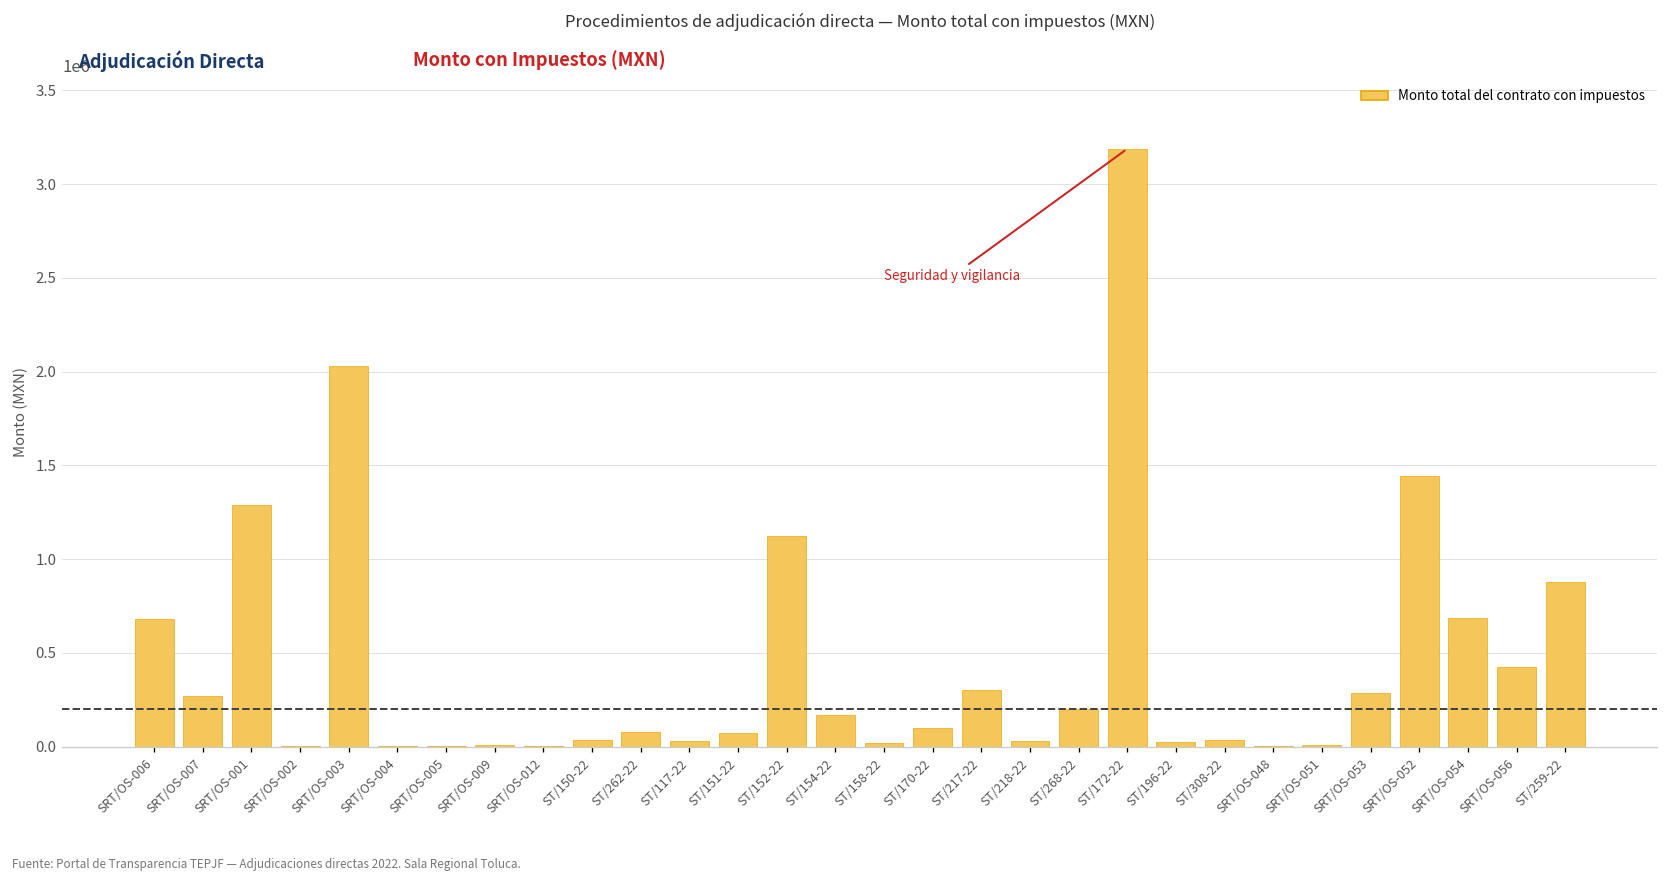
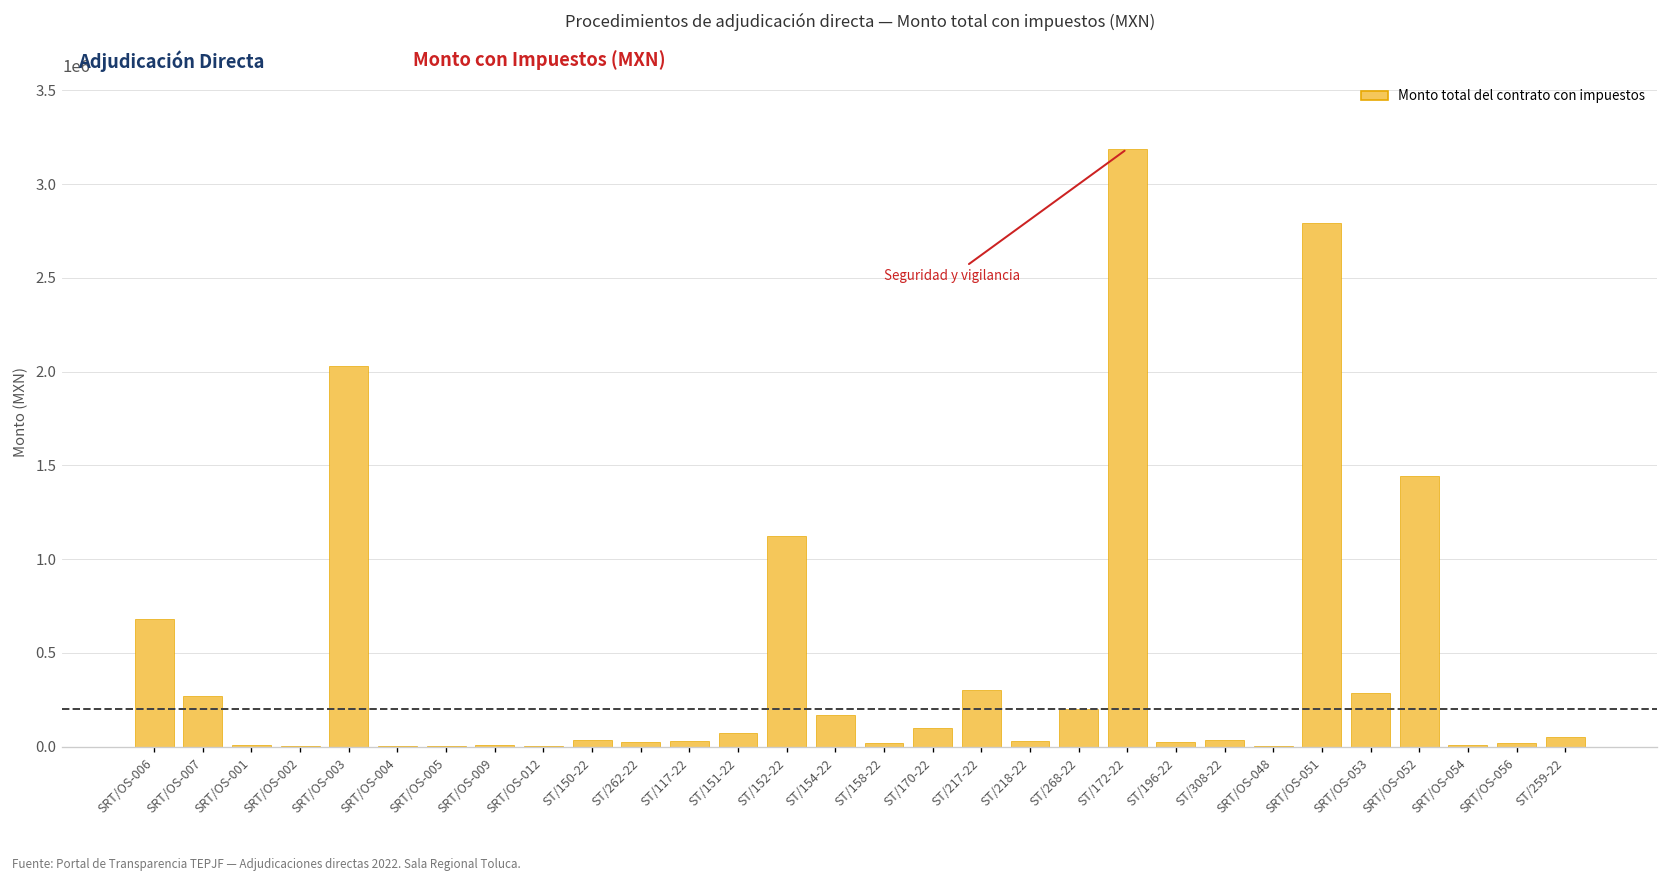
  {
    "SRT/OS-006": 680000,
    "SRT/OS-007": 270000,
-   "SRT/OS-001": 1290000,
+   "SRT/OS-001": 10000,
    "SRT/OS-003": 2030000,
    "ST/150-22": 30000,
-   "ST/262-22": 80000,
+   "ST/262-22": 30000,
    "ST/117-22": 30000,
    "ST/151-22": 70000,
    "ST/152-22": 1130000,
    "ST/154-22": 170000,
    "ST/158-22": 20000,
    "ST/170-22": 100000,
    "ST/217-22": 300000,
    "ST/218-22": 30000,
    "ST/268-22": 200000,
    "ST/172-22": 3190000,
    "ST/196-22": 20000,
    "ST/308-22": 30000,
-   "SRT/OS-051": 10000,
+   "SRT/OS-051": 2790000,
    "SRT/OS-053": 280000,
    "SRT/OS-052": 1440000,
-   "SRT/OS-054": 680000,
-   "SRT/OS-056": 420000,
-   "ST/259-22": 880000
+   "SRT/OS-054": 10000,
+   "SRT/OS-056": 20000,
+   "ST/259-22": 50000
  }
